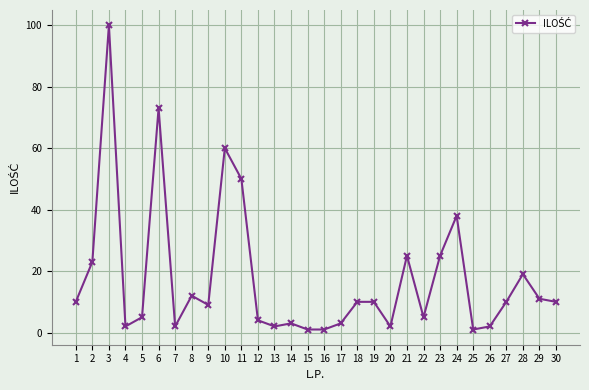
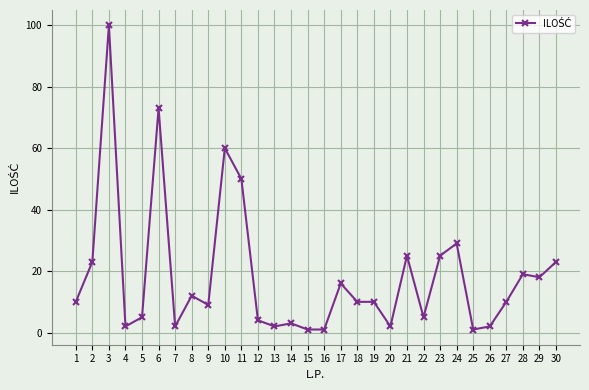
  {
    "1": 10,
    "2": 23,
    "3": 100,
    "4": 2,
    "5": 5,
    "6": 73,
    "7": 2,
    "8": 12,
    "9": 9,
    "10": 60,
    "11": 50,
    "12": 4,
    "13": 2,
    "14": 3,
    "15": 1,
    "16": 1,
-   "17": 3,
+   "17": 16,
    "18": 10,
    "19": 10,
    "20": 2,
    "21": 25,
    "22": 5,
    "23": 25,
-   "24": 38,
+   "24": 29,
    "25": 1,
    "26": 2,
    "27": 10,
    "28": 19,
-   "29": 11,
-   "30": 10
+   "29": 18,
+   "30": 23
  }
